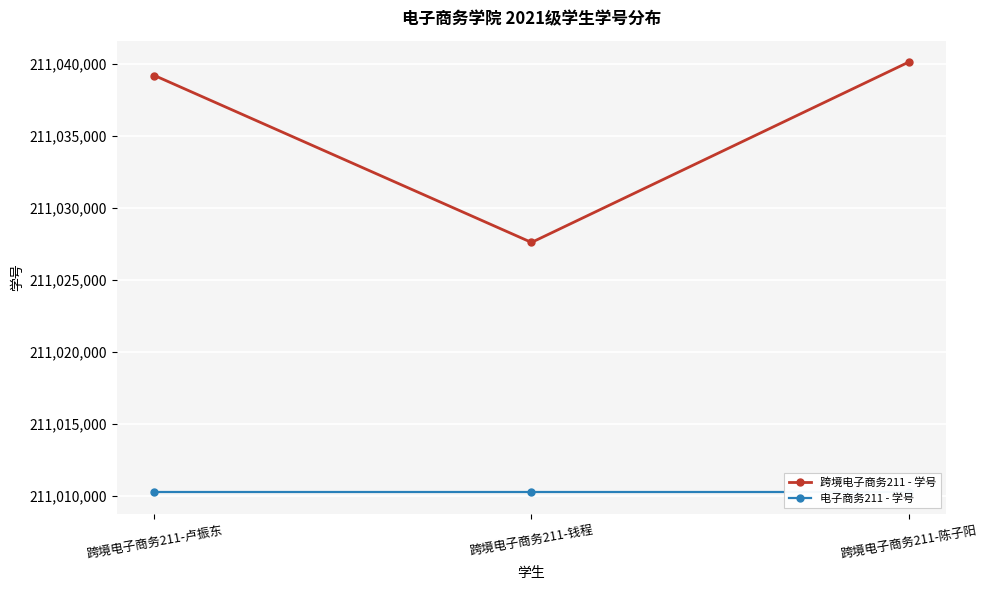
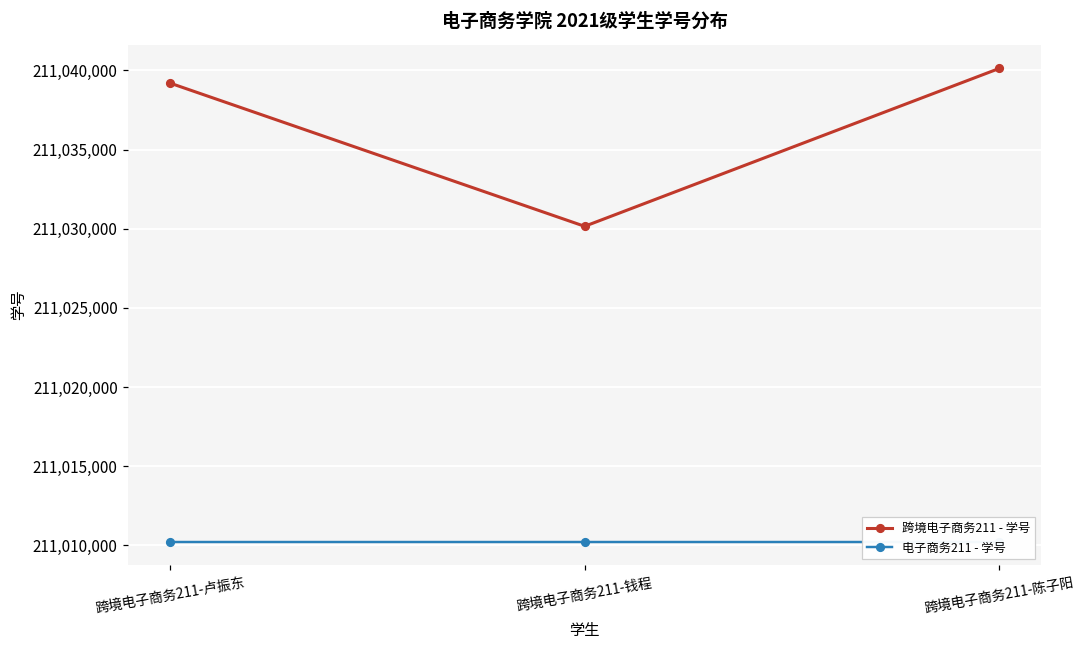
  {
    "跨境电子商务211 - 学号": {
      "跨境电子商务211-卢振东": "211,039,200",
-     "跨境电子商务211-钱程": "211,027,600",
+     "跨境电子商务211-钱程": "211,030,100",
      "跨境电子商务211-陈子阳": "211,040,100"
    },
    "电子商务211 - 学号": {
      "跨境电子商务211-卢振东": "211,010,200",
      "跨境电子商务211-钱程": "211,010,200"
    }
  }
